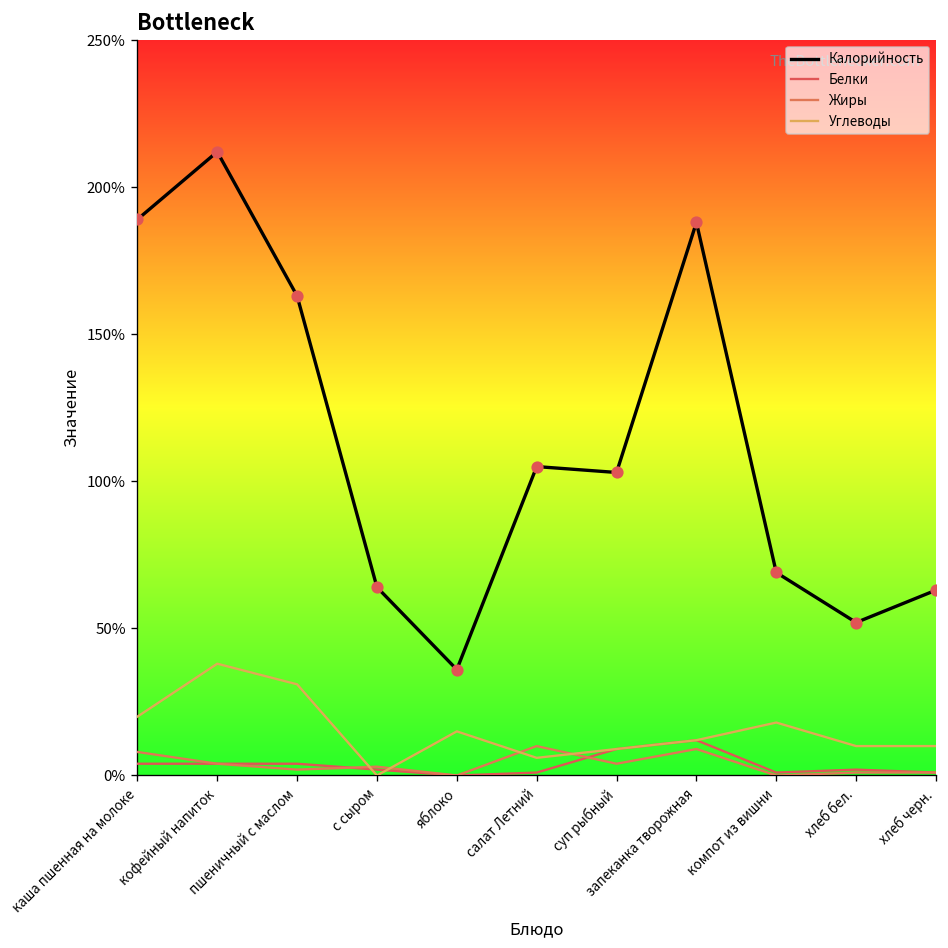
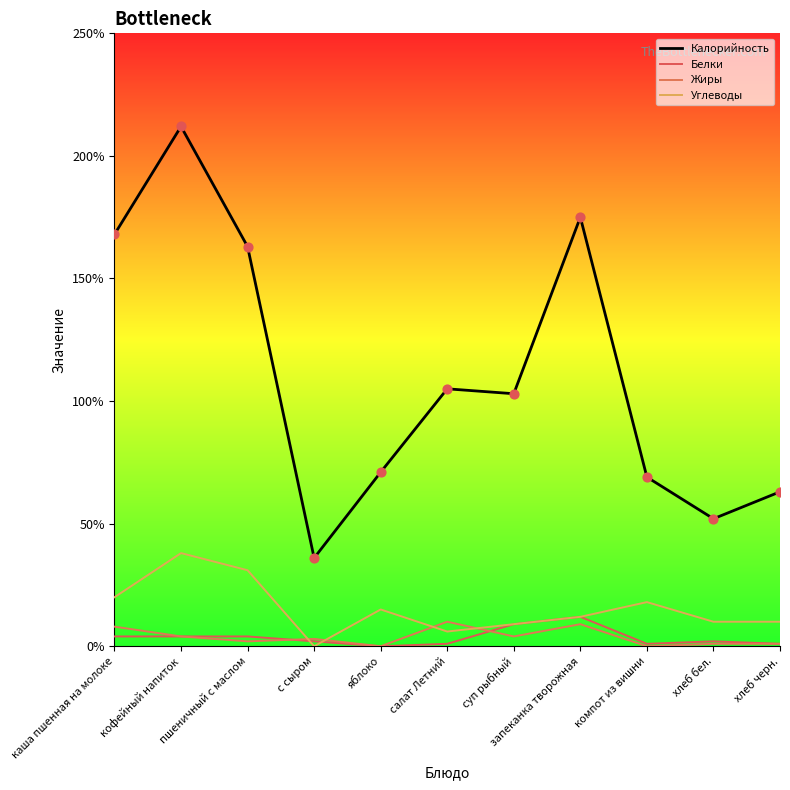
  {
    "Калорийность": {
-     "каша пшенная на молоке": "189%",
+     "каша пшенная на молоке": "168%",
      "кофейный напиток": "212%",
      "пшеничный с маслом": "163%",
-     "с сыром": "64%",
-     "яблоко": "36%",
+     "с сыром": "36%",
+     "яблоко": "71%",
      "салат Летний": "105%",
      "суп рыбный": "103%",
-     "запеканка творожная": "188%",
+     "запеканка творожная": "175%",
      "компот из вишни": "69%",
      "хлеб бел.": "52%",
      "хлеб черн.": "63%"
    }
  }
